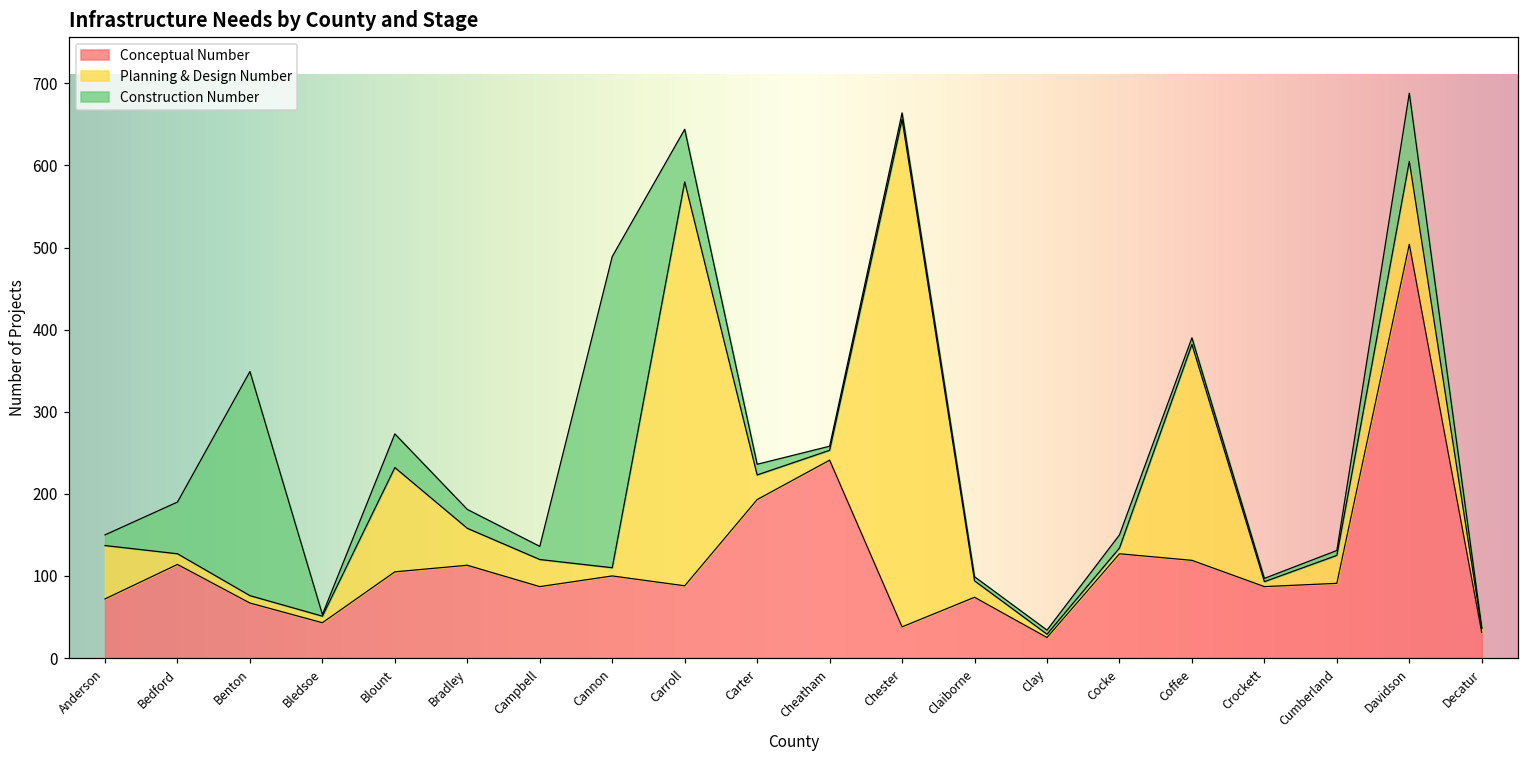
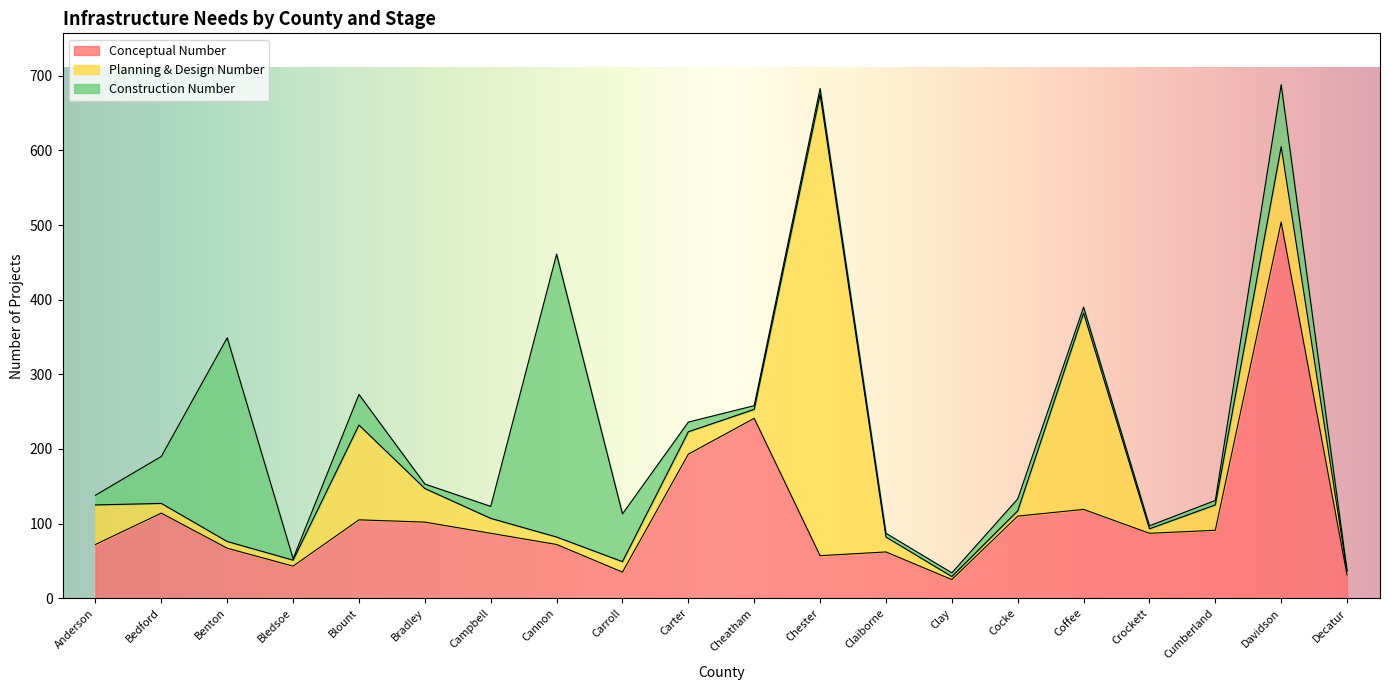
  {
    "Conceptual Number": {
      "Anderson": 70,
      "Bedford": 110,
      "Benton": 70,
      "Bledsoe": 40,
      "Blount": 110,
-     "Bradley": 110,
+     "Bradley": 100,
      "Campbell": 90,
-     "Cannon": 100,
-     "Carroll": 90,
+     "Cannon": 70,
+     "Carroll": 40,
      "Carter": 190,
      "Cheatham": 240,
-     "Chester": 40,
-     "Claiborne": 70,
+     "Chester": 60,
+     "Claiborne": 60,
      "Clay": 30,
-     "Cocke": 130,
+     "Cocke": 110,
      "Coffee": 120,
      "Crockett": 90,
      "Cumberland": 90,
      "Davidson": 500,
      "Decatur": 30
    },
    "Planning & Design Number": {
-     "Anderson": 70,
+     "Anderson": 50,
      "Bedford": 10,
      "Benton": 10,
      "Blount": 130,
      "Bradley": 50,
-     "Campbell": 30,
+     "Campbell": 20,
      "Cannon": 10,
-     "Carroll": 490,
+     "Carroll": 10,
      "Carter": 30,
      "Cheatham": 10,
      "Chester": 620,
      "Claiborne": 20,
      "Clay": 0,
      "Cocke": 10,
      "Coffee": 260,
      "Crockett": 10,
      "Cumberland": 30,
      "Davidson": 100
    },
    "Construction Number": {
      "Anderson": 10,
      "Bedford": 60,
      "Benton": 270,
      "Blount": 40,
-     "Bradley": 20,
+     "Bradley": 10,
      "Campbell": 20,
      "Cannon": 380,
      "Carroll": 60,
      "Carter": 10,
      "Cheatham": 10,
      "Chester": 10,
      "Claiborne": 10,
      "Clay": 10,
      "Cocke": 20,
      "Coffee": 10,
      "Crockett": 0,
      "Cumberland": 10,
      "Davidson": 80
    }
  }
